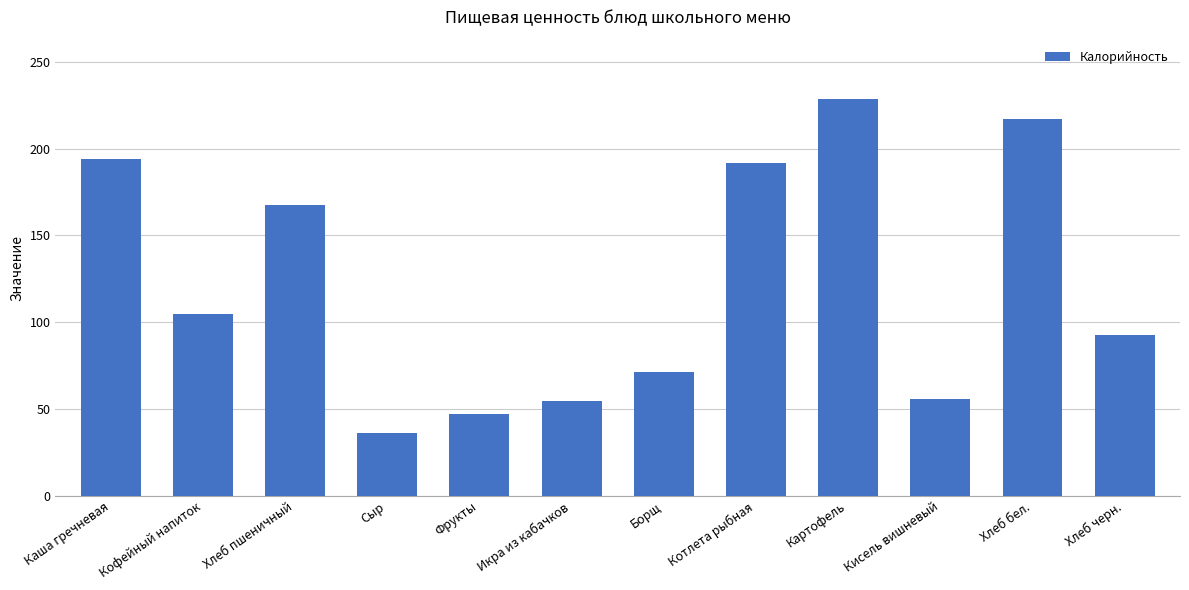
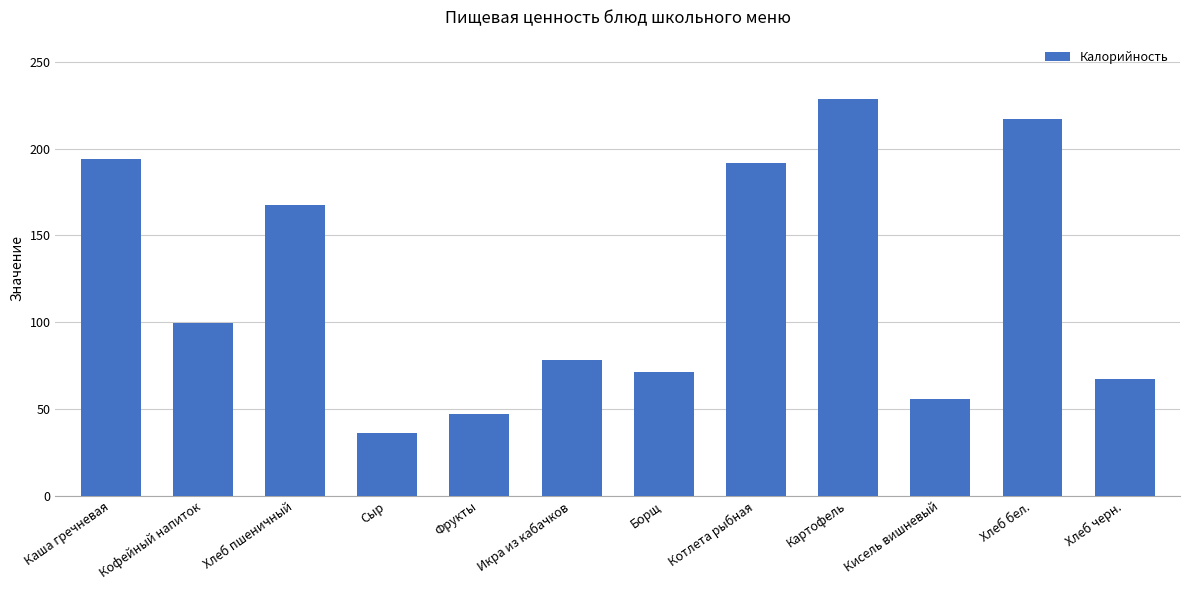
  {
    "Каша гречневая": 194,
-   "Кофейный напиток": 105,
+   "Кофейный напиток": 99,
    "Хлеб пшеничный": 167,
    "Сыр": 36,
    "Фрукты": 47,
-   "Икра из кабачков": 55,
+   "Икра из кабачков": 78,
    "Борщ": 71,
    "Котлета рыбная": 191,
    "Картофель": 228,
    "Кисель вишневый": 56,
    "Хлеб бел.": 217,
-   "Хлеб черн.": 93
+   "Хлеб черн.": 67
  }
